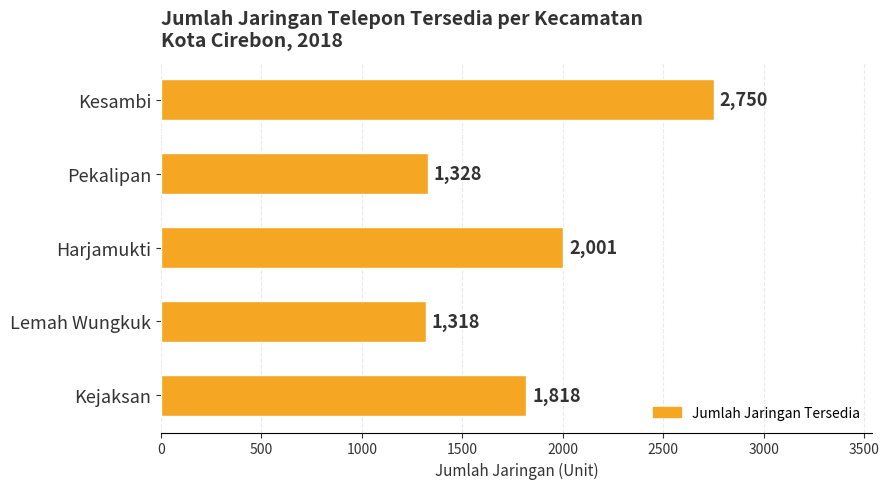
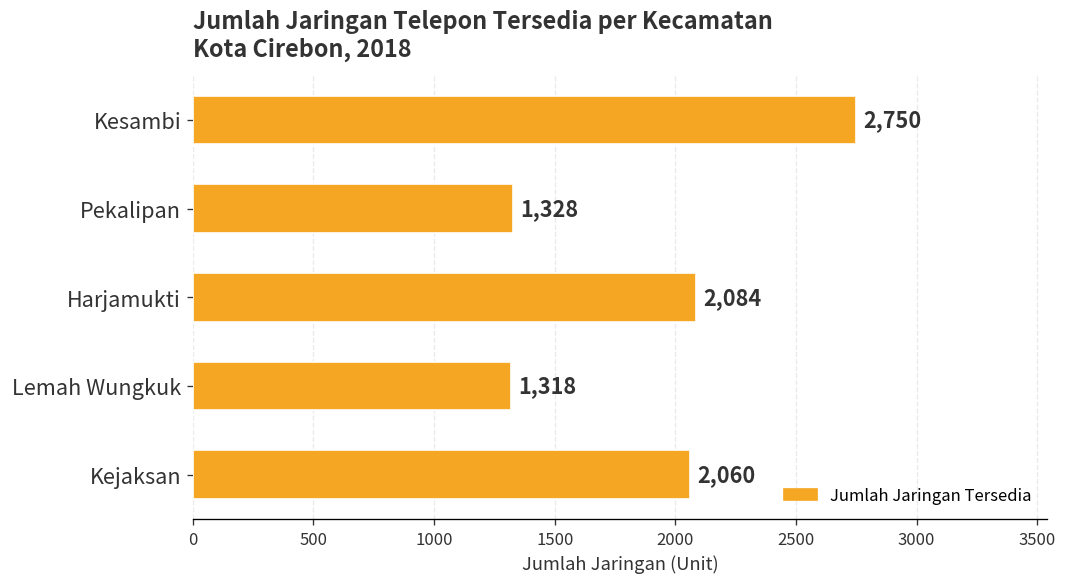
  {
    "Kesambi": "2,750",
    "Pekalipan": "1,328",
-   "Harjamukti": "2,001",
+   "Harjamukti": "2,084",
    "Lemah Wungkuk": "1,318",
-   "Kejaksan": "1,818"
+   "Kejaksan": "2,060"
  }
